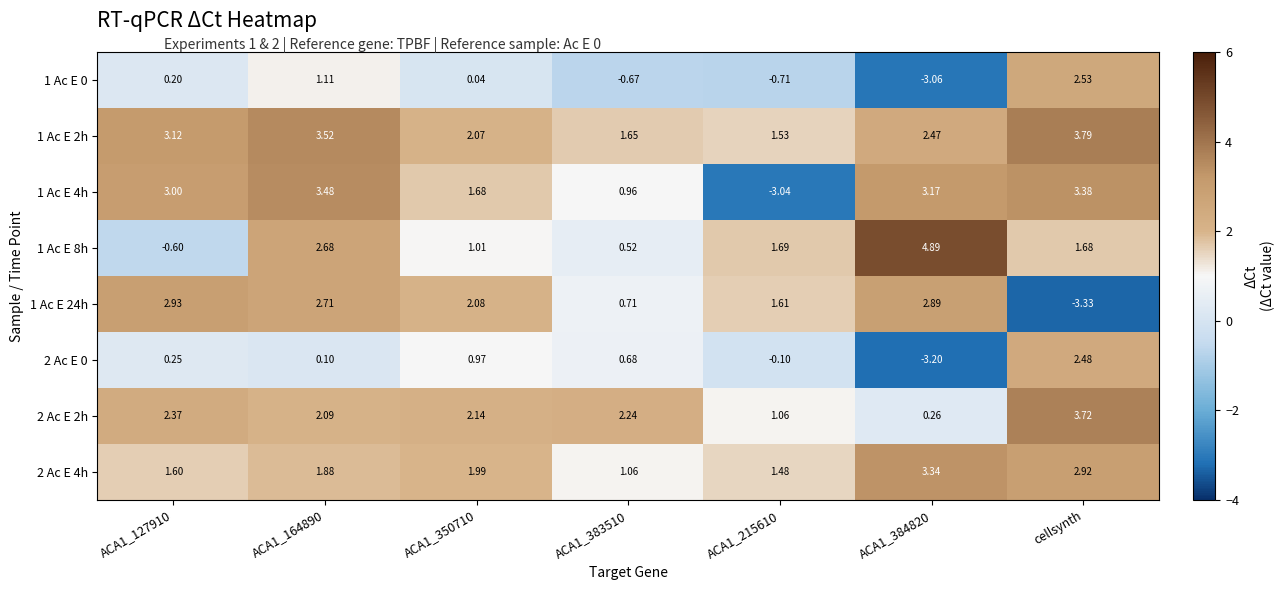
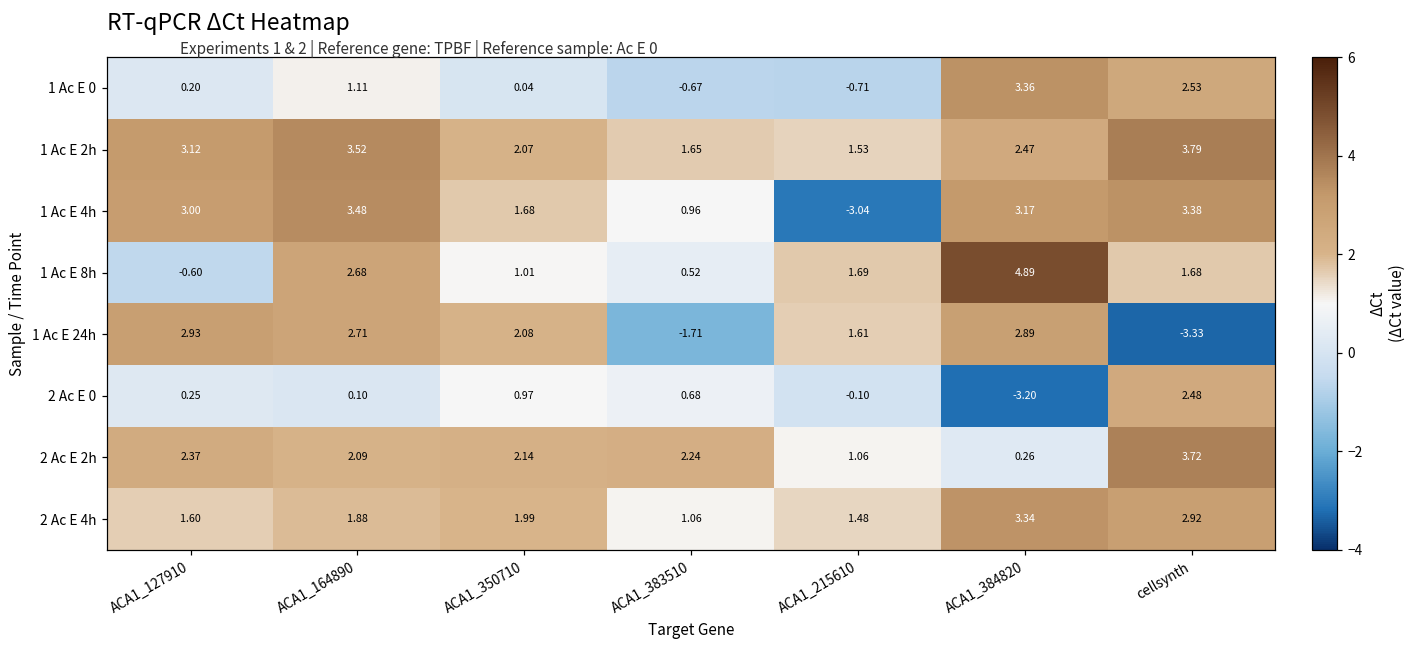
  {
    "1 Ac E 0": {
      "ACA1_127910": 0.20,
      "ACA1_164890": 1.11,
      "ACA1_350710": 0.04,
      "ACA1_383510": -0.67,
      "ACA1_215610": -0.71,
-     "ACA1_384820": -3.06,
+     "ACA1_384820": 3.36,
      "cellsynth": 2.53
    },
    "1 Ac E 2h": {
      "ACA1_127910": 3.12,
      "ACA1_164890": 3.52,
      "ACA1_350710": 2.07,
      "ACA1_383510": 1.65,
      "ACA1_215610": 1.53,
      "ACA1_384820": 2.47,
      "cellsynth": 3.79
    },
    "1 Ac E 4h": {
      "ACA1_127910": 3.00,
      "ACA1_164890": 3.48,
      "ACA1_350710": 1.68,
      "ACA1_383510": 0.96,
      "ACA1_215610": -3.04,
      "ACA1_384820": 3.17,
      "cellsynth": 3.38
    },
    "1 Ac E 8h": {
      "ACA1_127910": -0.60,
      "ACA1_164890": 2.68,
      "ACA1_350710": 1.01,
      "ACA1_383510": 0.52,
      "ACA1_215610": 1.69,
      "ACA1_384820": 4.89,
      "cellsynth": 1.68
    },
    "1 Ac E 24h": {
      "ACA1_127910": 2.93,
      "ACA1_164890": 2.71,
      "ACA1_350710": 2.08,
-     "ACA1_383510": 0.71,
+     "ACA1_383510": -1.71,
      "ACA1_215610": 1.61,
      "ACA1_384820": 2.89,
      "cellsynth": -3.33
    },
    "2 Ac E 0": {
      "ACA1_127910": 0.25,
      "ACA1_164890": 0.10,
      "ACA1_350710": 0.97,
      "ACA1_383510": 0.68,
      "ACA1_215610": -0.10,
      "ACA1_384820": -3.20,
      "cellsynth": 2.48
    },
    "2 Ac E 2h": {
      "ACA1_127910": 2.37,
      "ACA1_164890": 2.09,
      "ACA1_350710": 2.14,
      "ACA1_383510": 2.24,
      "ACA1_215610": 1.06,
      "ACA1_384820": 0.26,
      "cellsynth": 3.72
    },
    "2 Ac E 4h": {
      "ACA1_127910": 1.60,
      "ACA1_164890": 1.88,
      "ACA1_350710": 1.99,
      "ACA1_383510": 1.06,
      "ACA1_215610": 1.48,
      "ACA1_384820": 3.34,
      "cellsynth": 2.92
    }
  }
